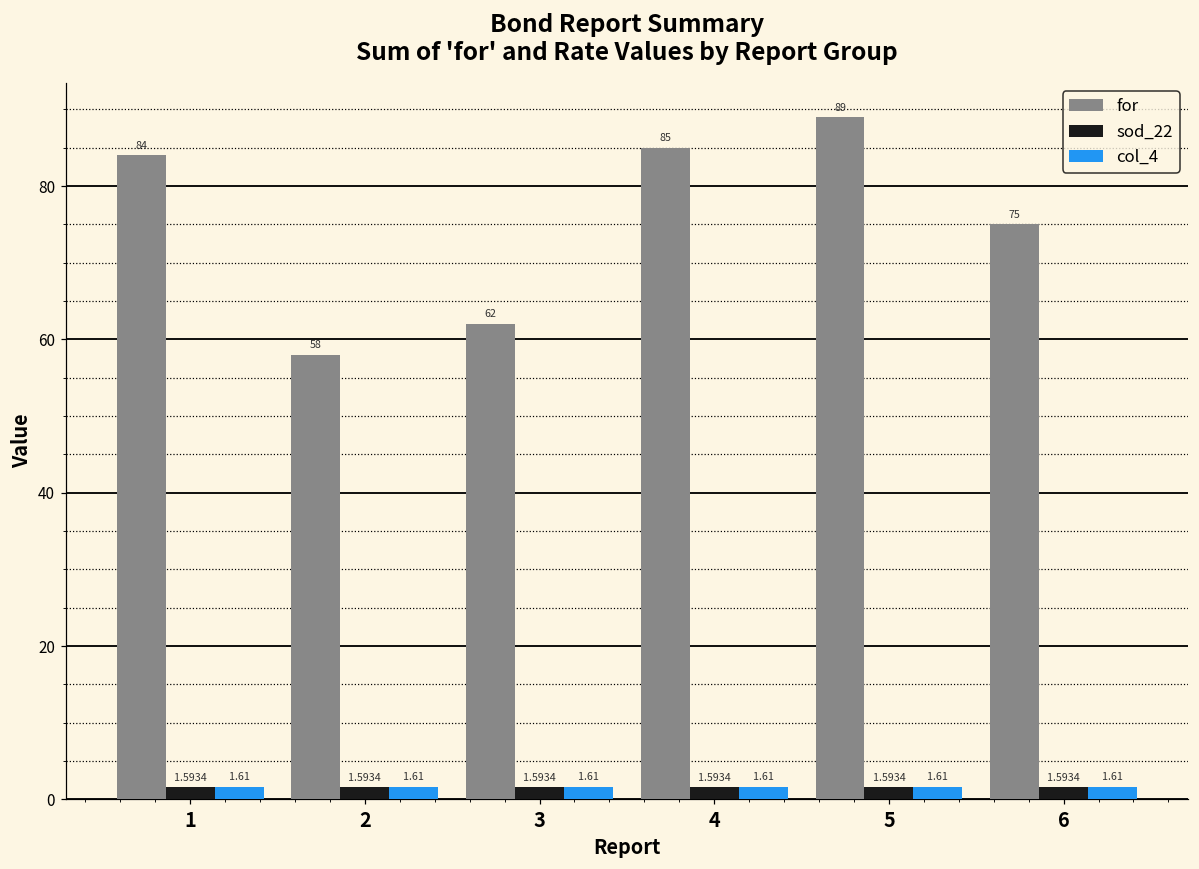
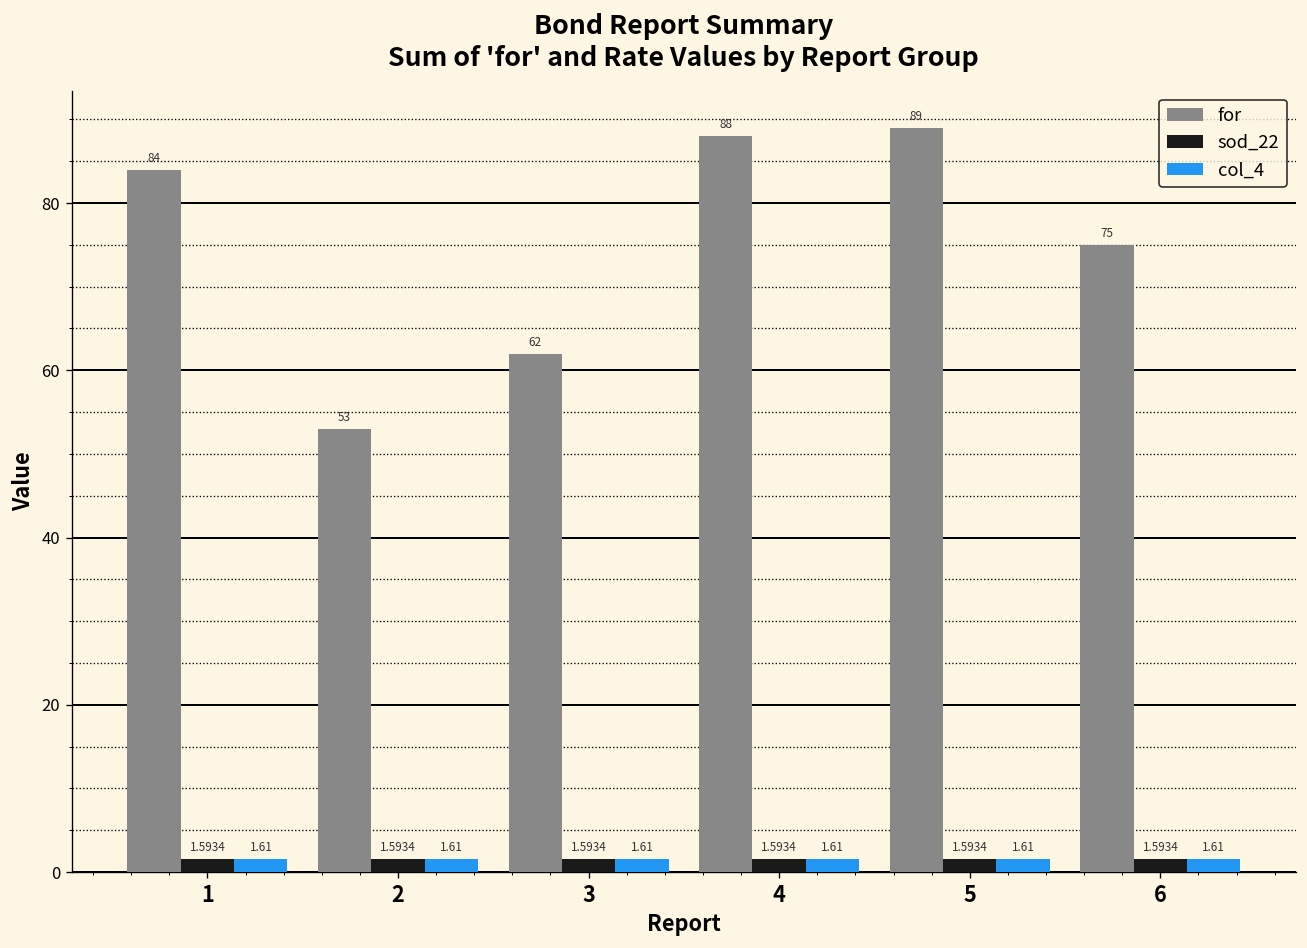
  {
    "for": {
      "1": 84,
-     "2": 58,
+     "2": 53,
      "3": 62,
-     "4": 85,
+     "4": 88,
      "5": 89,
      "6": 75
    },
    "sod_22": {
      "1": 1.5934,
      "2": 1.5934,
      "3": 1.5934,
      "4": 1.5934,
      "5": 1.5934,
      "6": 1.5934
    },
    "col_4": {
      "1": 1.61,
      "2": 1.61,
      "3": 1.61,
      "4": 1.61,
      "5": 1.61,
      "6": 1.61
    }
  }
